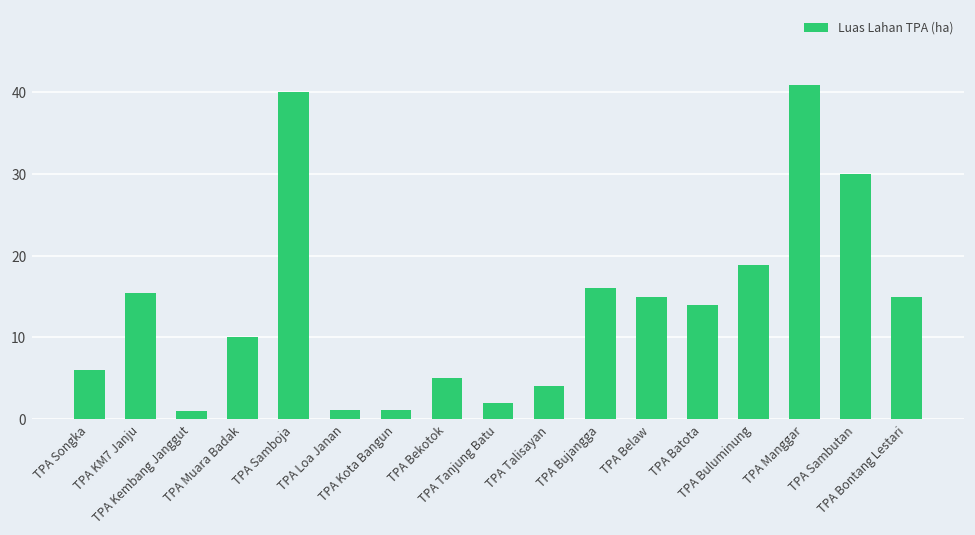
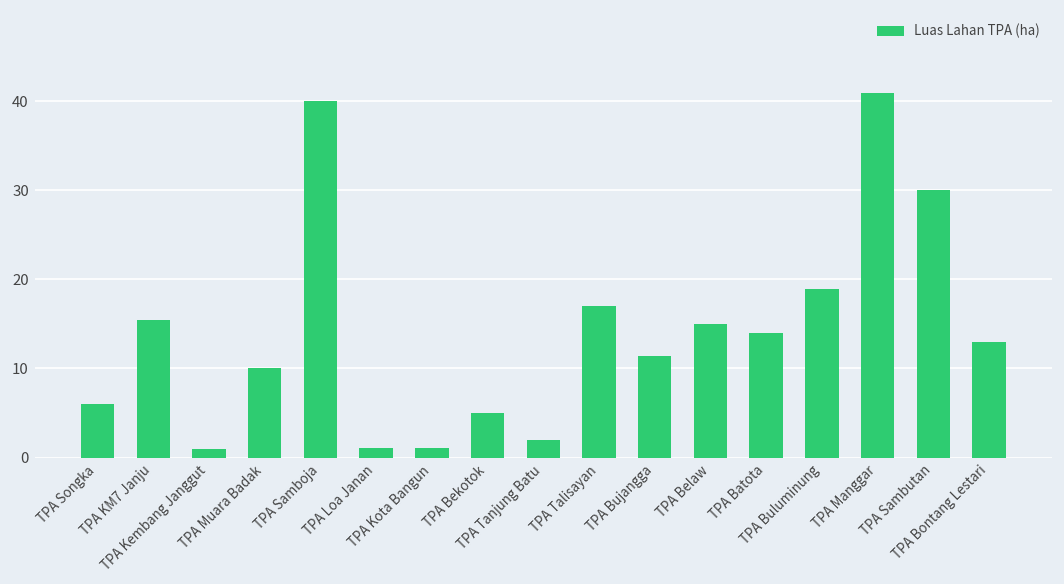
  {
    "TPA Songka": 6,
    "TPA KM7 Janju": 15,
    "TPA Kembang Janggut": 1,
    "TPA Muara Badak": 10,
    "TPA Samboja": 40,
    "TPA Loa Janan": 1,
    "TPA Kota Bangun": 1,
    "TPA Bekotok": 5,
    "TPA Tanjung Batu": 2,
-   "TPA Talisayan": 4,
-   "TPA Bujangga": 16,
+   "TPA Talisayan": 17,
+   "TPA Bujangga": 11,
    "TPA Belaw": 15,
    "TPA Batota": 14,
    "TPA Buluminung": 19,
    "TPA Manggar": 41,
    "TPA Sambutan": 30,
-   "TPA Bontang Lestari": 15
+   "TPA Bontang Lestari": 13
  }
